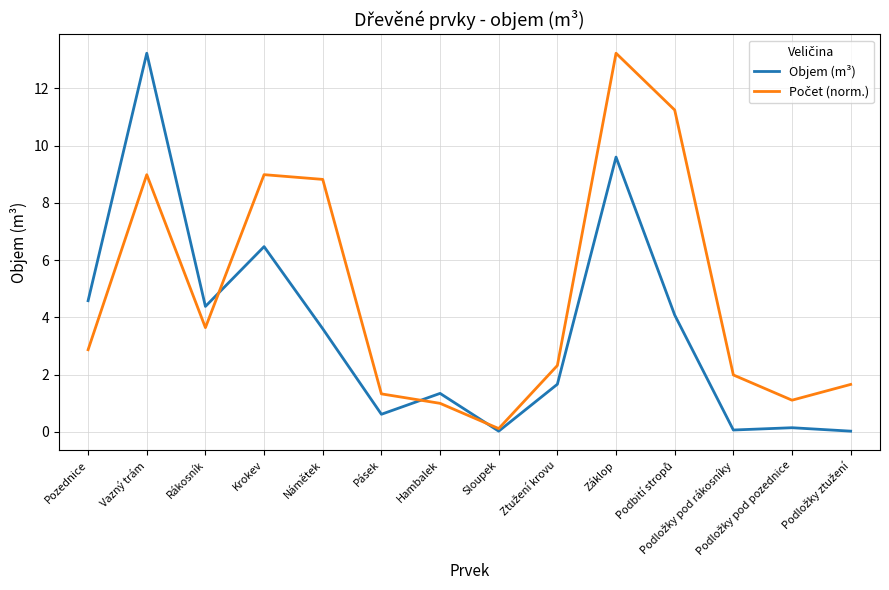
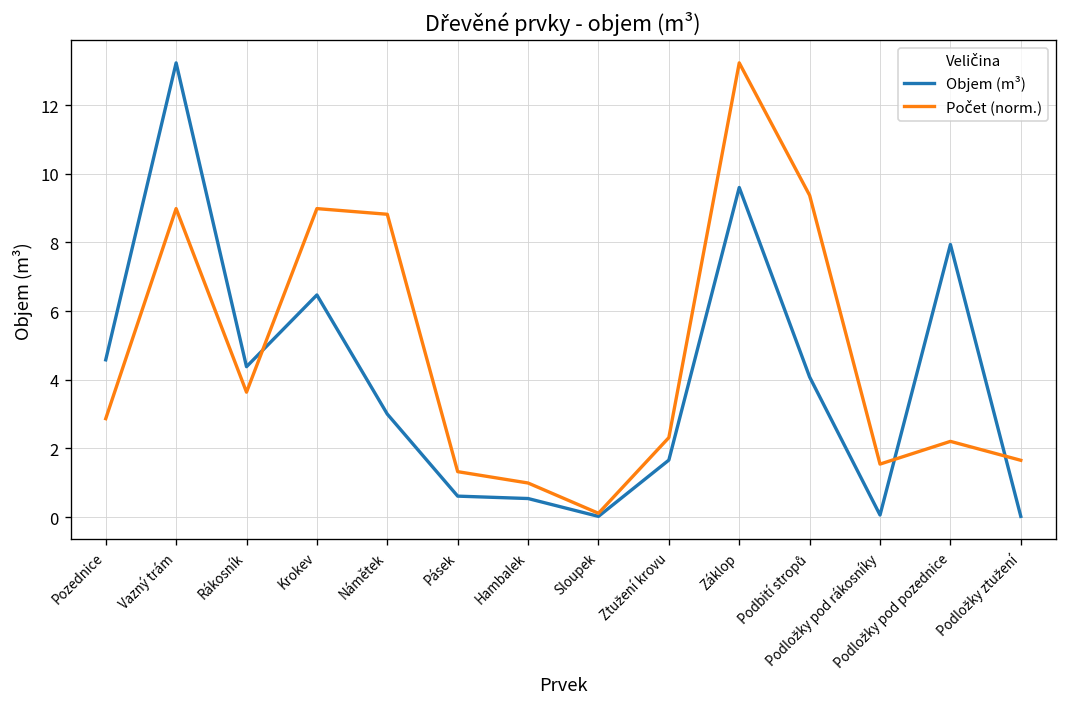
  {
    "Objem (m³)": {
      "Pozednice": 4.6,
      "Vazný trám": 13.2,
      "Rákosník": 4.4,
      "Krokev": 6.5,
-     "Námětek": 3.6,
+     "Námětek": 3.0,
      "Pásek": 0.6,
-     "Hambalek": 1.3,
+     "Hambalek": 0.5,
      "Sloupek": 0.0,
      "Ztužení krovu": 1.7,
      "Záklop": 9.6,
      "Podbití stropů": 4.1,
      "Podložky pod rákosníky": 0.1,
-     "Podložky pod pozednice": 0.1,
+     "Podložky pod pozednice": 7.9,
      "Podložky ztužení": 0.0
    },
    "Počet (norm.)": {
      "Pozednice": 2.9,
      "Vazný trám": 9.0,
      "Rákosník": 3.6,
      "Krokev": 9.0,
      "Námětek": 8.8,
      "Pásek": 1.3,
      "Hambalek": 1.0,
      "Sloupek": 0.1,
      "Ztužení krovu": 2.3,
      "Záklop": 13.2,
-     "Podbití stropů": 11.2,
-     "Podložky pod rákosníky": 2.0,
-     "Podložky pod pozednice": 1.1,
+     "Podbití stropů": 9.4,
+     "Podložky pod rákosníky": 1.5,
+     "Podložky pod pozednice": 2.2,
      "Podložky ztužení": 1.7
    }
  }
